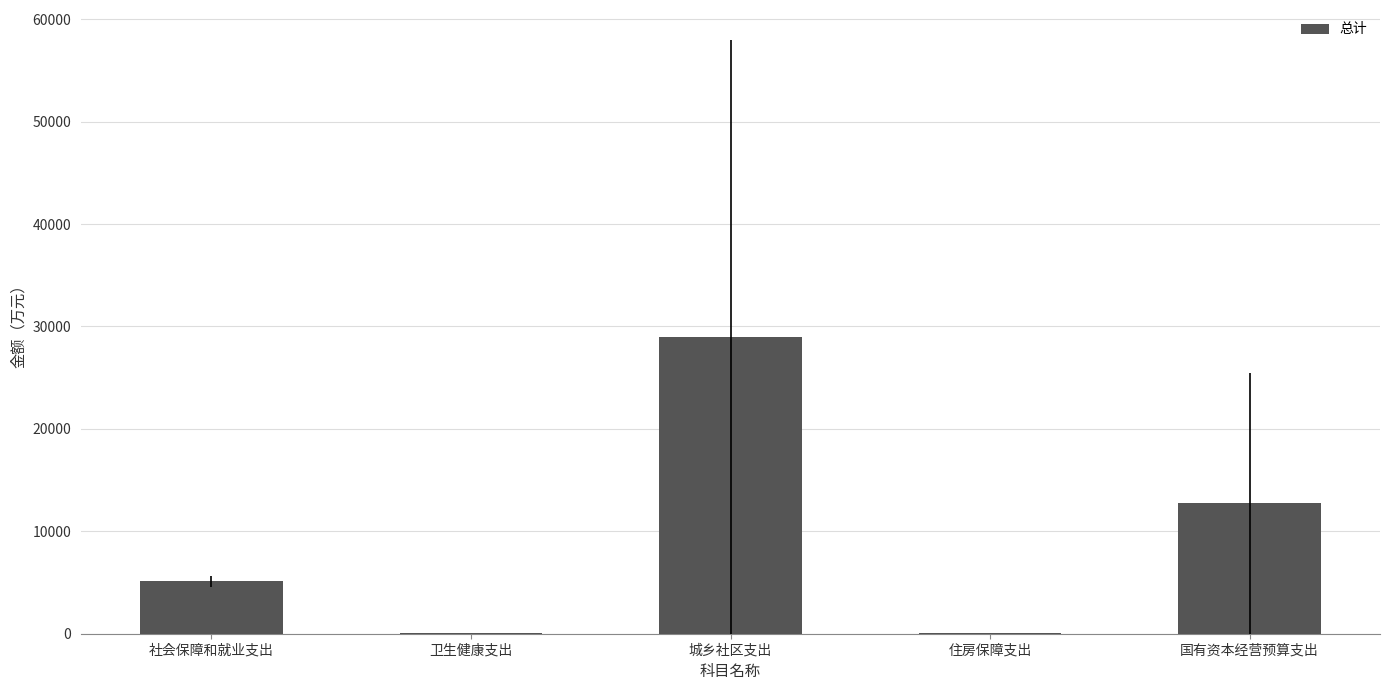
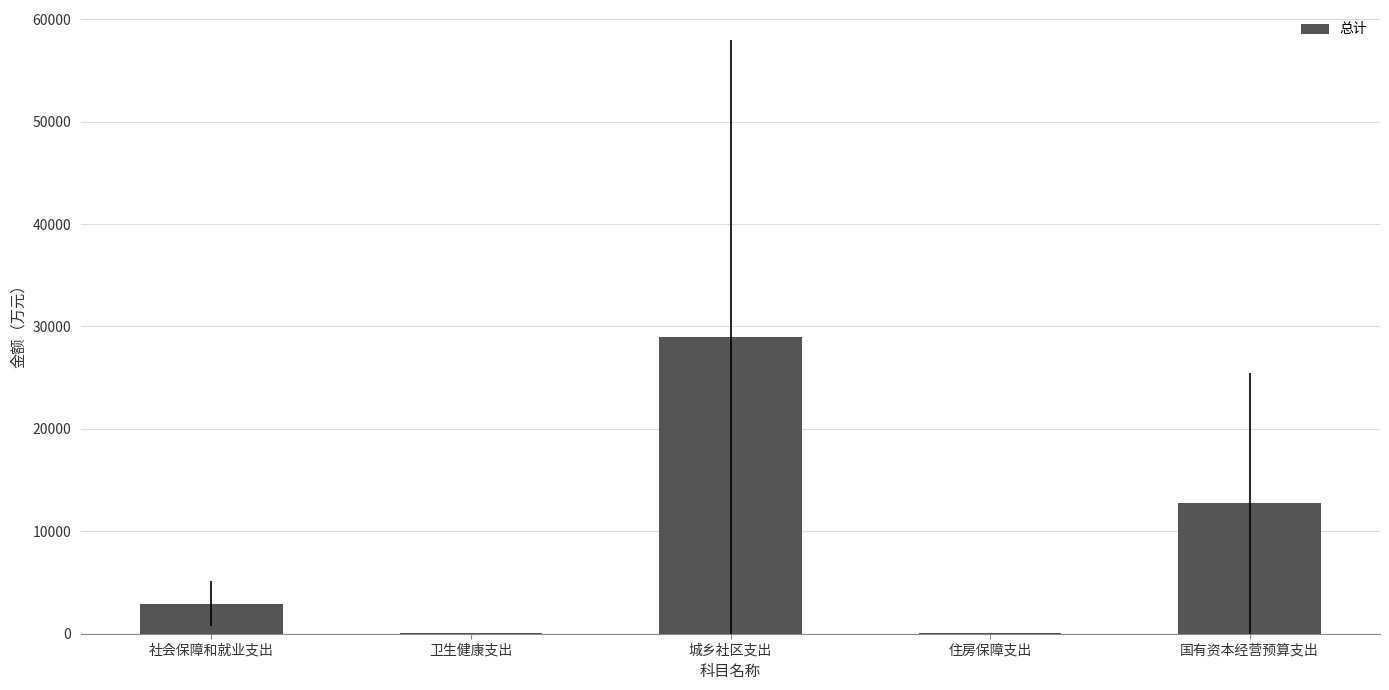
  {
-   "社会保障和就业支出": 5100,
+   "社会保障和就业支出": 2900,
    "城乡社区支出": 29000,
    "国有资本经营预算支出": 12700
  }
